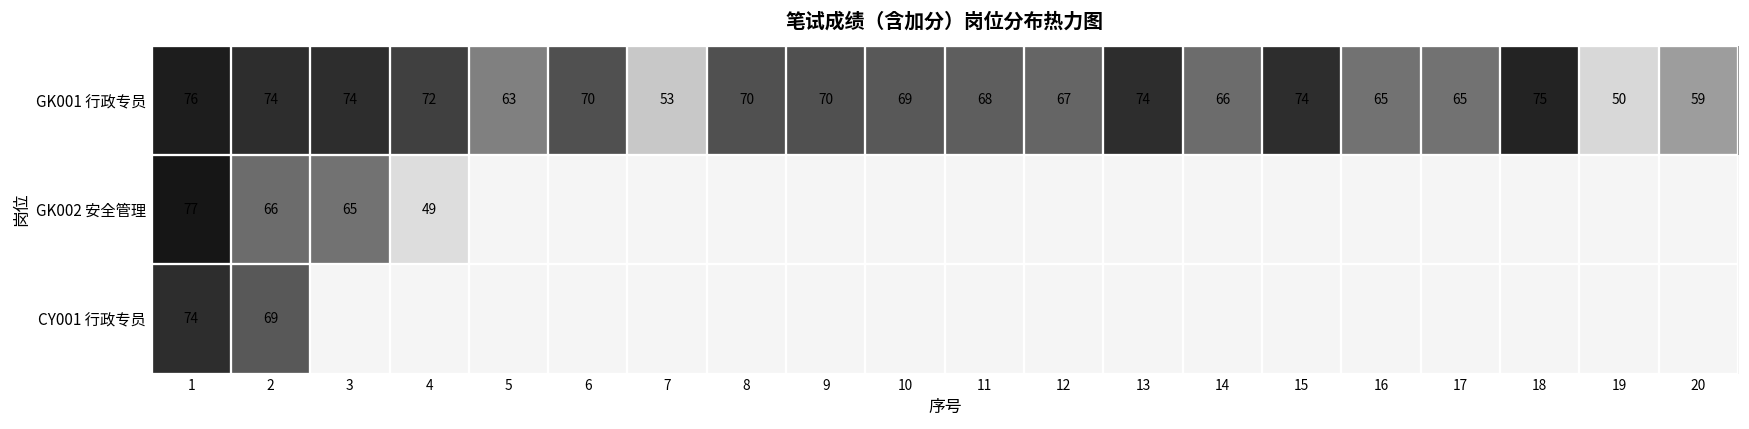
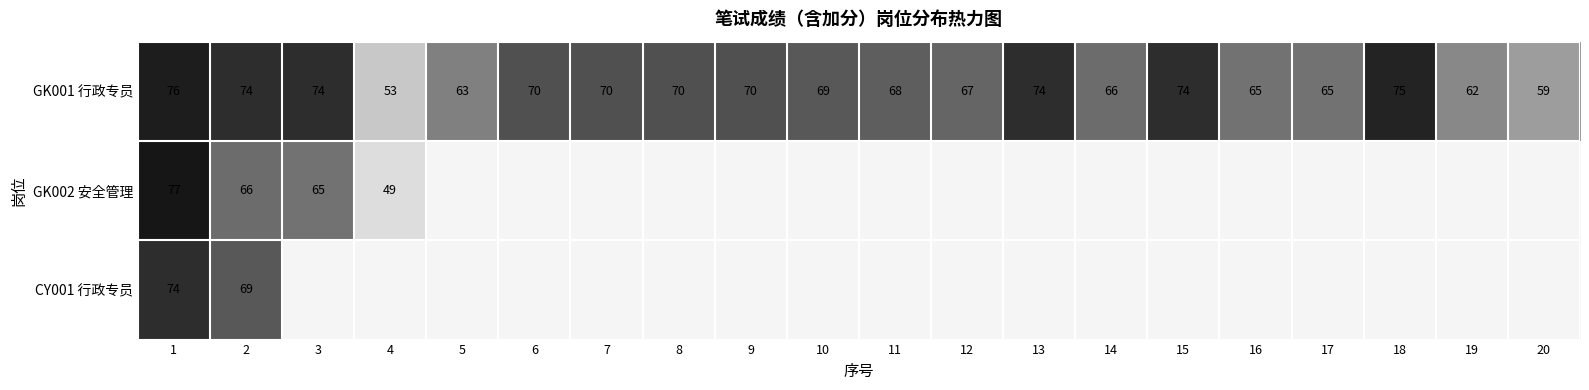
  {
    "GK001 行政专员": {
-     "4": 72,
+     "4": 53,
      "5": 63,
      "6": 70,
-     "7": 53,
+     "7": 70,
      "8": 70,
      "9": 70,
      "10": 69,
      "11": 68,
      "12": 67,
      "14": 66,
      "16": 65,
      "17": 65,
-     "19": 50,
+     "19": 62,
      "20": 59
    },
    "GK002 安全管理": {
      "2": 66,
      "3": 65,
      "4": 49
    },
    "CY001 行政专员": {
      "2": 69
    }
  }
